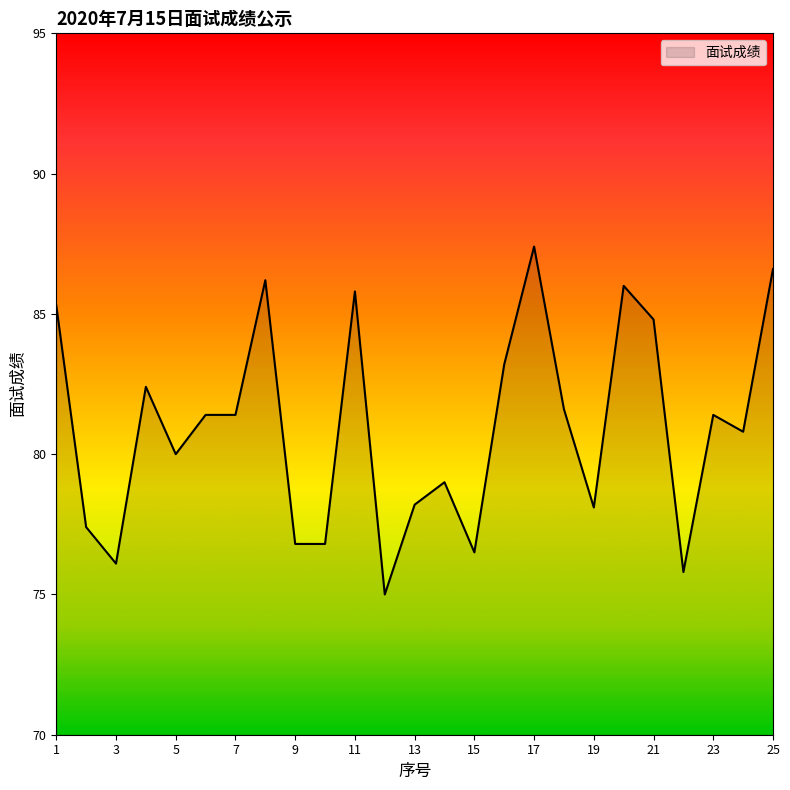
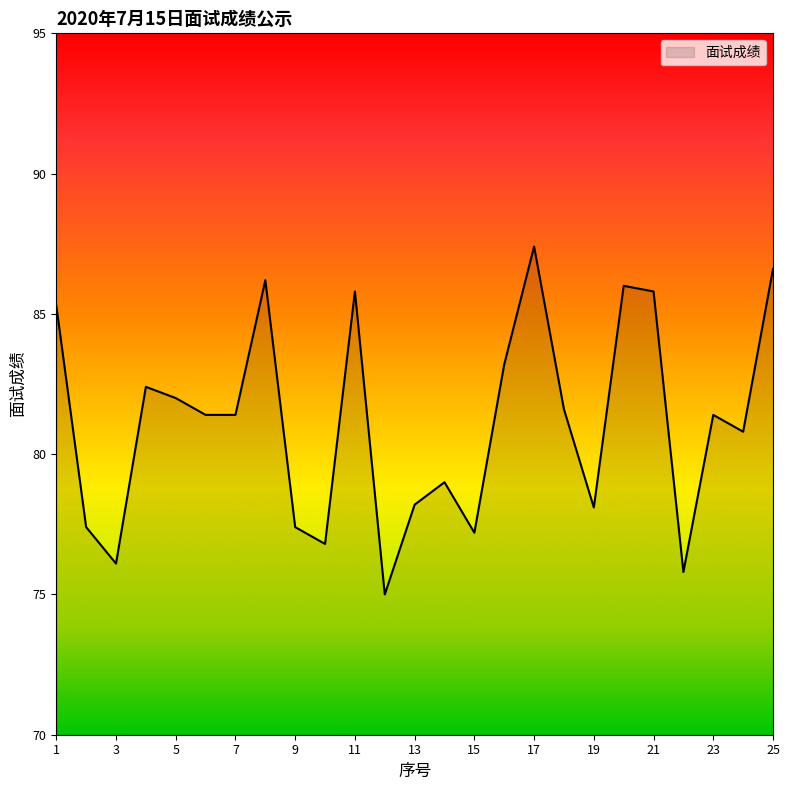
  {
    "1": 85.3,
    "3": 76.1,
-   "5": 80,
+   "5": 82,
    "7": 81.4,
-   "9": 76.8,
+   "9": 77.4,
    "11": 85.8,
    "13": 78.2,
-   "15": 76.5,
+   "15": 77.2,
    "17": 87.4,
    "19": 78.1,
-   "21": 84.8,
+   "21": 85.8,
    "23": 81.4,
    "25": 86.6
  }
